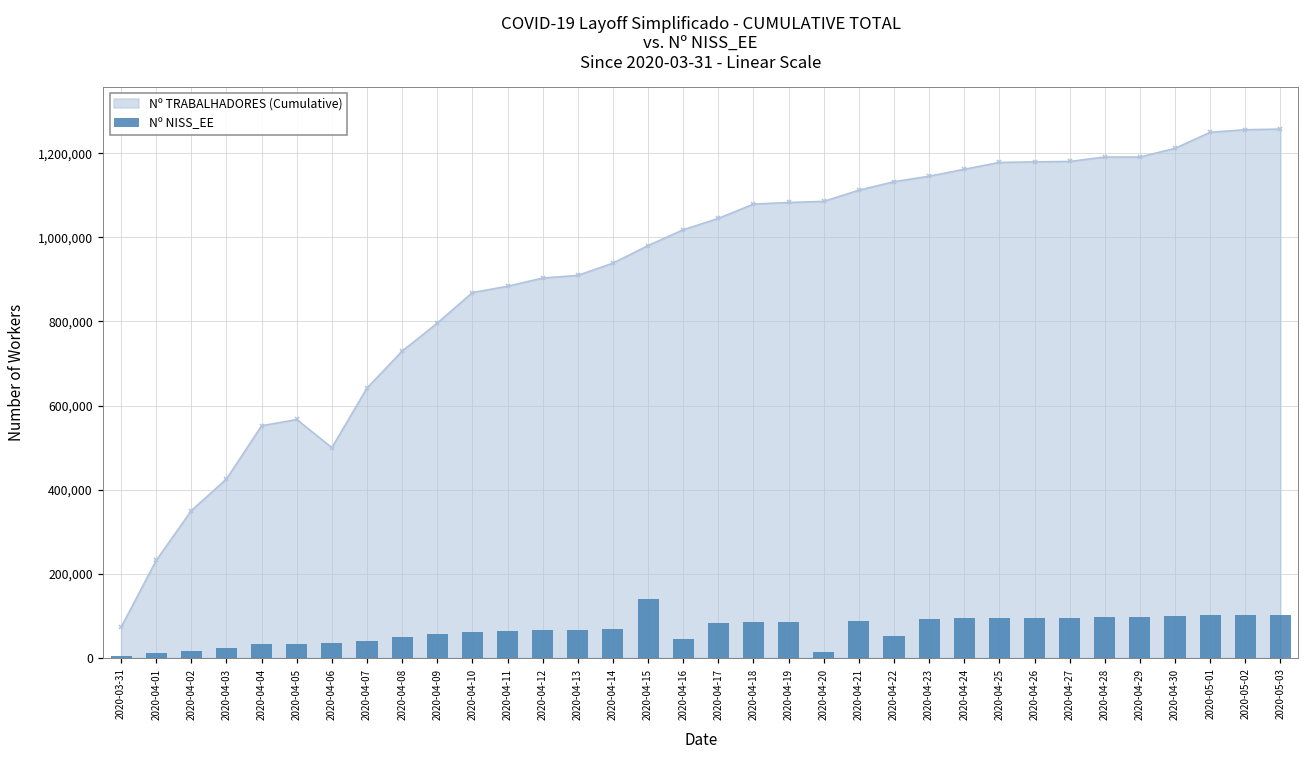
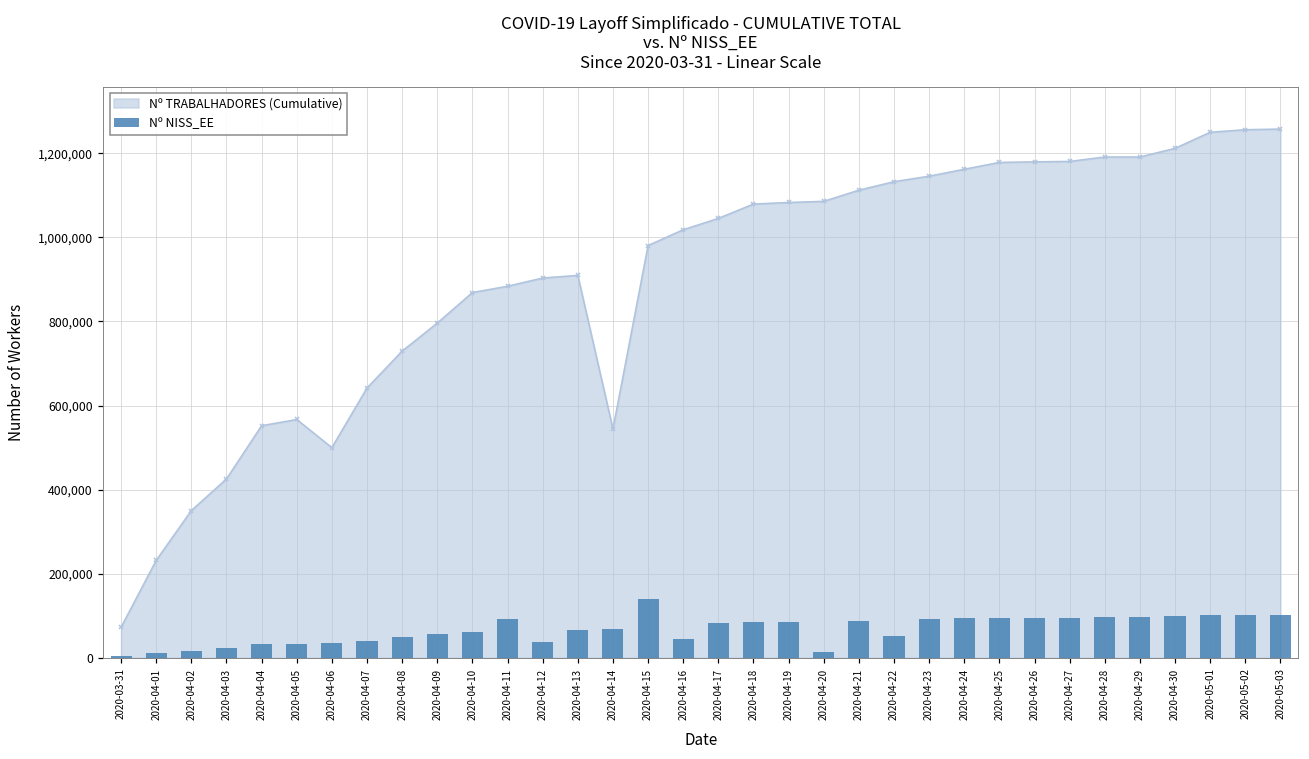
  {
    "Nº TRABALHADORES (Cumulative)": {
      "2020-03-31": "70,000",
      "2020-04-01": "230,000",
      "2020-04-02": "350,000",
      "2020-04-03": "430,000",
      "2020-04-04": "550,000",
      "2020-04-05": "570,000",
      "2020-04-06": "500,000",
      "2020-04-07": "640,000",
      "2020-04-08": "730,000",
      "2020-04-09": "800,000",
      "2020-04-10": "870,000",
      "2020-04-11": "880,000",
      "2020-04-12": "900,000",
      "2020-04-13": "910,000",
-     "2020-04-14": "940,000",
+     "2020-04-14": "540,000",
      "2020-04-15": "980,000",
      "2020-04-16": "1,020,000",
      "2020-04-17": "1,050,000",
      "2020-04-18": "1,080,000",
      "2020-04-19": "1,080,000",
      "2020-04-20": "1,090,000",
      "2020-04-21": "1,110,000",
      "2020-04-22": "1,130,000",
      "2020-04-23": "1,150,000",
      "2020-04-24": "1,160,000",
      "2020-04-25": "1,180,000",
      "2020-04-26": "1,180,000",
      "2020-04-27": "1,180,000",
      "2020-04-28": "1,190,000",
      "2020-04-29": "1,190,000",
      "2020-04-30": "1,210,000",
      "2020-05-01": "1,250,000",
      "2020-05-02": "1,260,000",
      "2020-05-03": "1,260,000"
    },
    "Nº NISS_EE": {
      "2020-04-01": "10,000",
      "2020-04-02": "20,000",
      "2020-04-03": "20,000",
      "2020-04-04": "30,000",
      "2020-04-05": "30,000",
      "2020-04-06": "30,000",
      "2020-04-07": "40,000",
      "2020-04-08": "50,000",
      "2020-04-09": "60,000",
      "2020-04-10": "60,000",
-     "2020-04-11": "60,000",
-     "2020-04-12": "70,000",
+     "2020-04-11": "90,000",
+     "2020-04-12": "40,000",
      "2020-04-13": "70,000",
      "2020-04-14": "70,000",
      "2020-04-15": "140,000",
      "2020-04-16": "40,000",
      "2020-04-17": "80,000",
      "2020-04-18": "80,000",
      "2020-04-19": "90,000",
      "2020-04-20": "10,000",
      "2020-04-21": "90,000",
      "2020-04-22": "50,000",
      "2020-04-23": "90,000",
      "2020-04-24": "90,000",
      "2020-04-25": "90,000",
      "2020-04-26": "90,000",
      "2020-04-27": "100,000",
      "2020-04-28": "100,000",
      "2020-04-29": "100,000",
      "2020-04-30": "100,000",
      "2020-05-01": "100,000",
      "2020-05-02": "100,000",
      "2020-05-03": "100,000"
    }
  }
